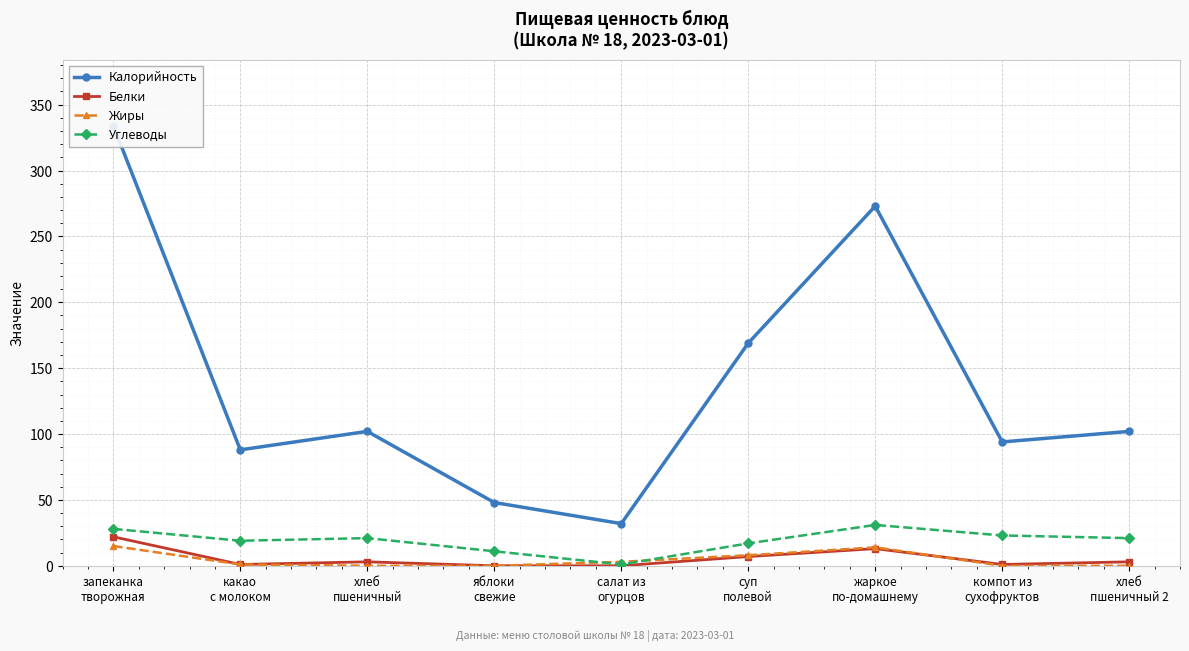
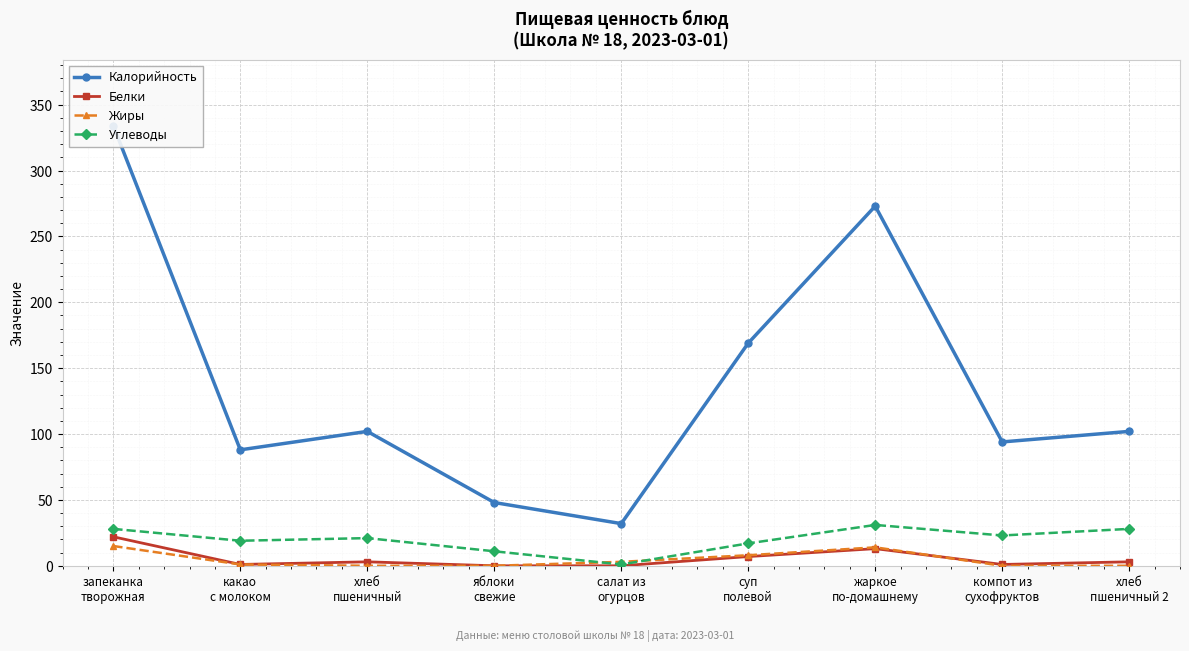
  {
    "Калорийность": {
      "какао с молоком": 88,
      "хлеб пшеничный": 102,
      "яблоки свежие": 48,
      "салат из огурцов": 32,
      "суп полевой": 169,
      "жаркое по-домашнему": 273,
      "компот из сухофруктов": 94,
      "хлеб пшеничный 2": 102
    },
    "Белки": {
      "запеканка творожная": 22,
      "хлеб пшеничный": 3,
      "хлеб пшеничный 2": 3
    },
    "Жиры": {
      "запеканка творожная": 15,
      "хлеб пшеничный": 0,
      "салат из огурцов": 3,
      "хлеб пшеничный 2": 0
    },
    "Углеводы": {
      "запеканка творожная": 28,
      "какао с молоком": 19,
      "хлеб пшеничный": 21,
      "яблоки свежие": 11,
      "суп полевой": 17,
      "жаркое по-домашнему": 31,
      "компот из сухофруктов": 23,
-     "хлеб пшеничный 2": 21
+     "хлеб пшеничный 2": 28
    }
  }
